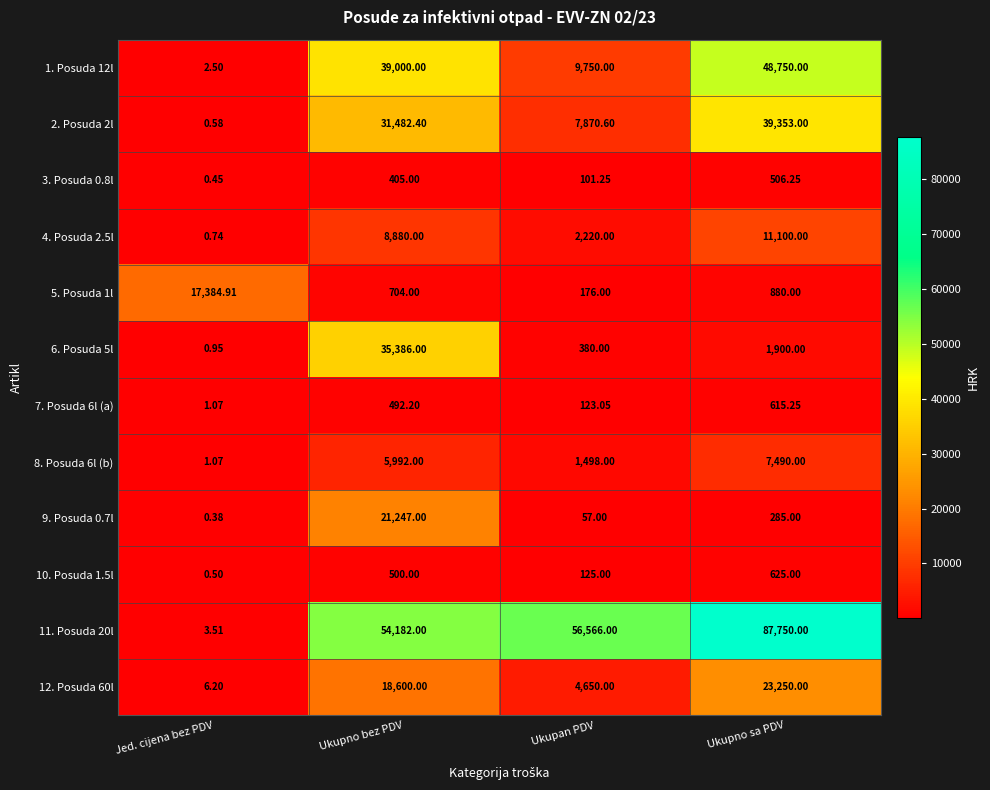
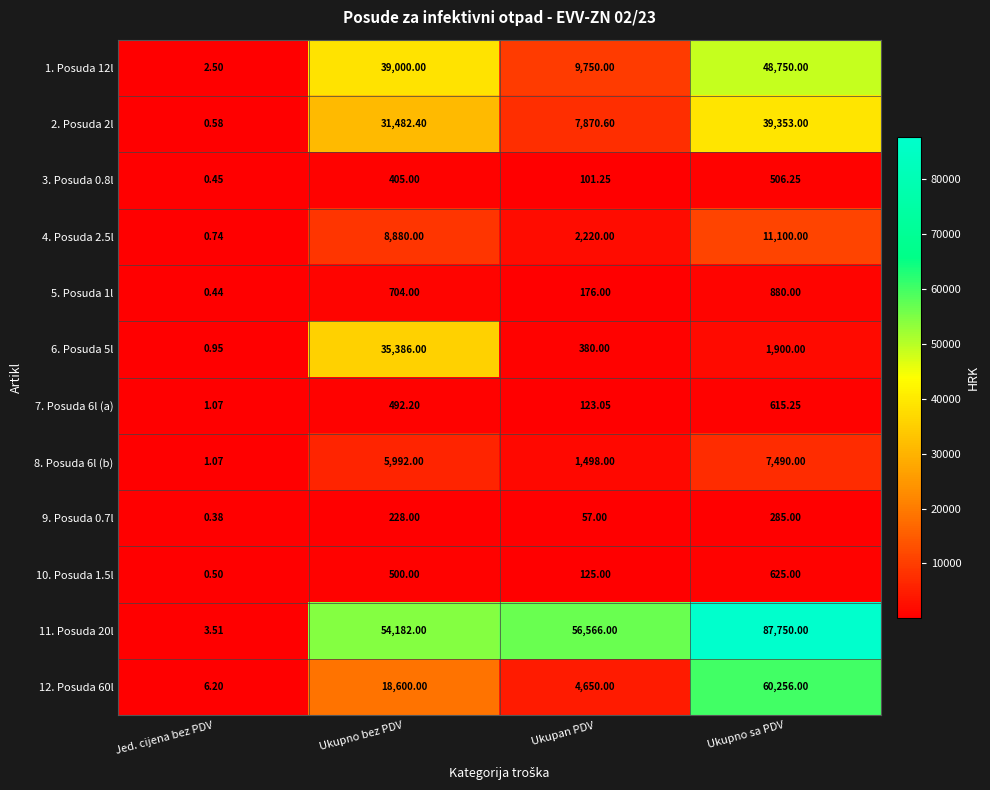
  {
    "1. Posuda 12l": {
      "Jed. cijena bez PDV": "2.50",
      "Ukupno bez PDV": "39,000.00",
      "Ukupan PDV": "9,750.00",
      "Ukupno sa PDV": "48,750.00"
    },
    "2. Posuda 2l": {
      "Jed. cijena bez PDV": "0.58",
      "Ukupno bez PDV": "31,482.40",
      "Ukupan PDV": "7,870.60",
      "Ukupno sa PDV": "39,353.00"
    },
    "3. Posuda 0.8l": {
      "Jed. cijena bez PDV": "0.45",
      "Ukupno bez PDV": "405.00",
      "Ukupan PDV": "101.25",
      "Ukupno sa PDV": "506.25"
    },
    "4. Posuda 2.5l": {
      "Jed. cijena bez PDV": "0.74",
      "Ukupno bez PDV": "8,880.00",
      "Ukupan PDV": "2,220.00",
      "Ukupno sa PDV": "11,100.00"
    },
    "5. Posuda 1l": {
-     "Jed. cijena bez PDV": "17,384.91",
+     "Jed. cijena bez PDV": "0.44",
      "Ukupno bez PDV": "704.00",
      "Ukupan PDV": "176.00",
      "Ukupno sa PDV": "880.00"
    },
    "6. Posuda 5l": {
      "Jed. cijena bez PDV": "0.95",
      "Ukupno bez PDV": "35,386.00",
      "Ukupan PDV": "380.00",
      "Ukupno sa PDV": "1,900.00"
    },
    "7. Posuda 6l (a)": {
      "Jed. cijena bez PDV": "1.07",
      "Ukupno bez PDV": "492.20",
      "Ukupan PDV": "123.05",
      "Ukupno sa PDV": "615.25"
    },
    "8. Posuda 6l (b)": {
      "Jed. cijena bez PDV": "1.07",
      "Ukupno bez PDV": "5,992.00",
      "Ukupan PDV": "1,498.00",
      "Ukupno sa PDV": "7,490.00"
    },
    "9. Posuda 0.7l": {
      "Jed. cijena bez PDV": "0.38",
-     "Ukupno bez PDV": "21,247.00",
+     "Ukupno bez PDV": "228.00",
      "Ukupan PDV": "57.00",
      "Ukupno sa PDV": "285.00"
    },
    "10. Posuda 1.5l": {
      "Jed. cijena bez PDV": "0.50",
      "Ukupno bez PDV": "500.00",
      "Ukupan PDV": "125.00",
      "Ukupno sa PDV": "625.00"
    },
    "11. Posuda 20l": {
      "Jed. cijena bez PDV": "3.51",
      "Ukupno bez PDV": "54,182.00",
      "Ukupan PDV": "56,566.00",
      "Ukupno sa PDV": "87,750.00"
    },
    "12. Posuda 60l": {
      "Jed. cijena bez PDV": "6.20",
      "Ukupno bez PDV": "18,600.00",
      "Ukupan PDV": "4,650.00",
-     "Ukupno sa PDV": "23,250.00"
+     "Ukupno sa PDV": "60,256.00"
    }
  }
